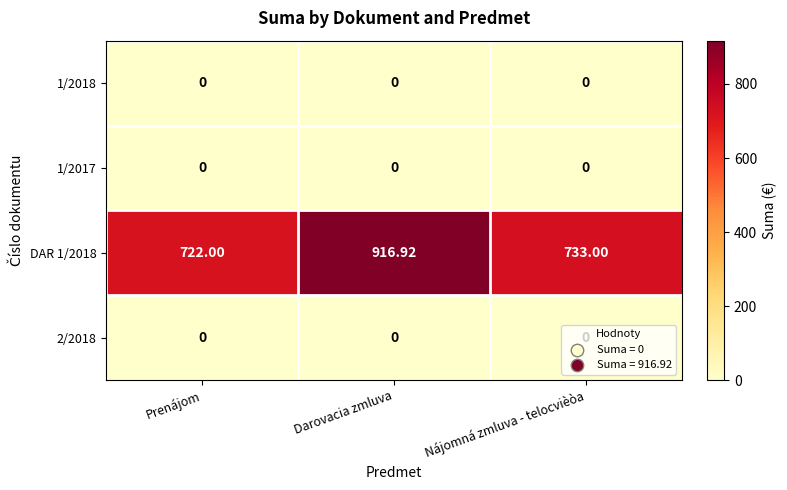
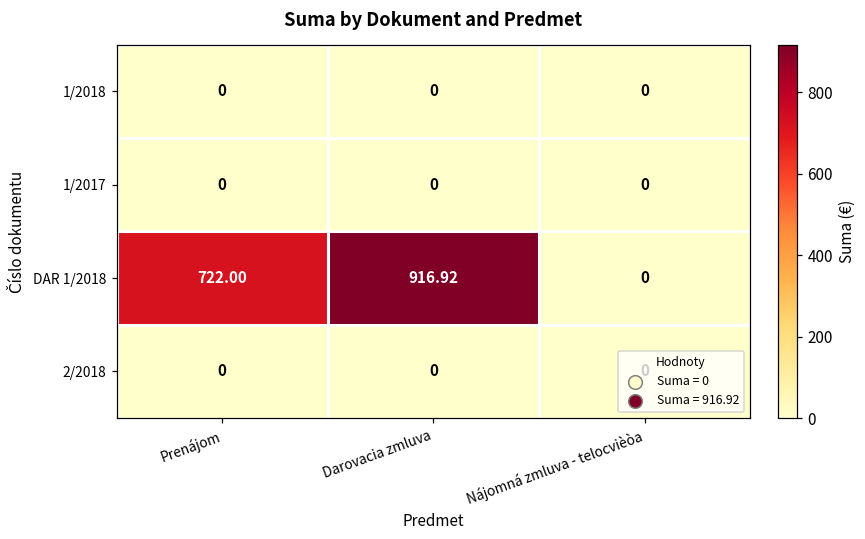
  {
    "1/2018": {
      "Prenájom": 0,
      "Darovacia zmluva": 0,
      "Nájomná zmluva - telocvièòa": 0
    },
    "1/2017": {
      "Prenájom": 0,
      "Darovacia zmluva": 0,
      "Nájomná zmluva - telocvièòa": 0
    },
    "DAR 1/2018": {
      "Prenájom": 722.00,
      "Darovacia zmluva": 916.92,
-     "Nájomná zmluva - telocvièòa": 733.00
+     "Nájomná zmluva - telocvièòa": 0
    },
    "2/2018": {
      "Prenájom": 0,
      "Darovacia zmluva": 0
    }
  }
